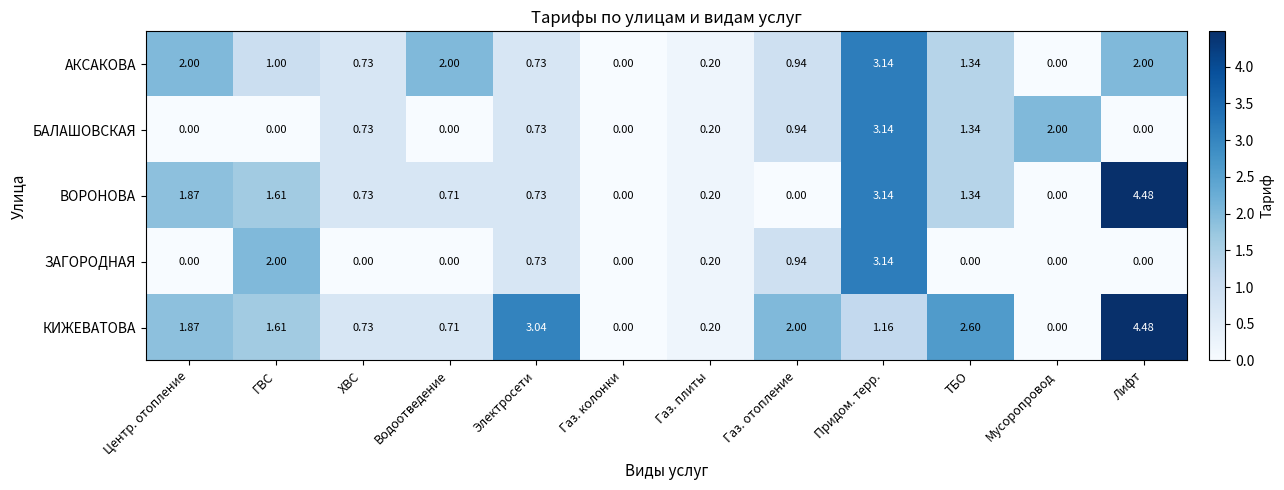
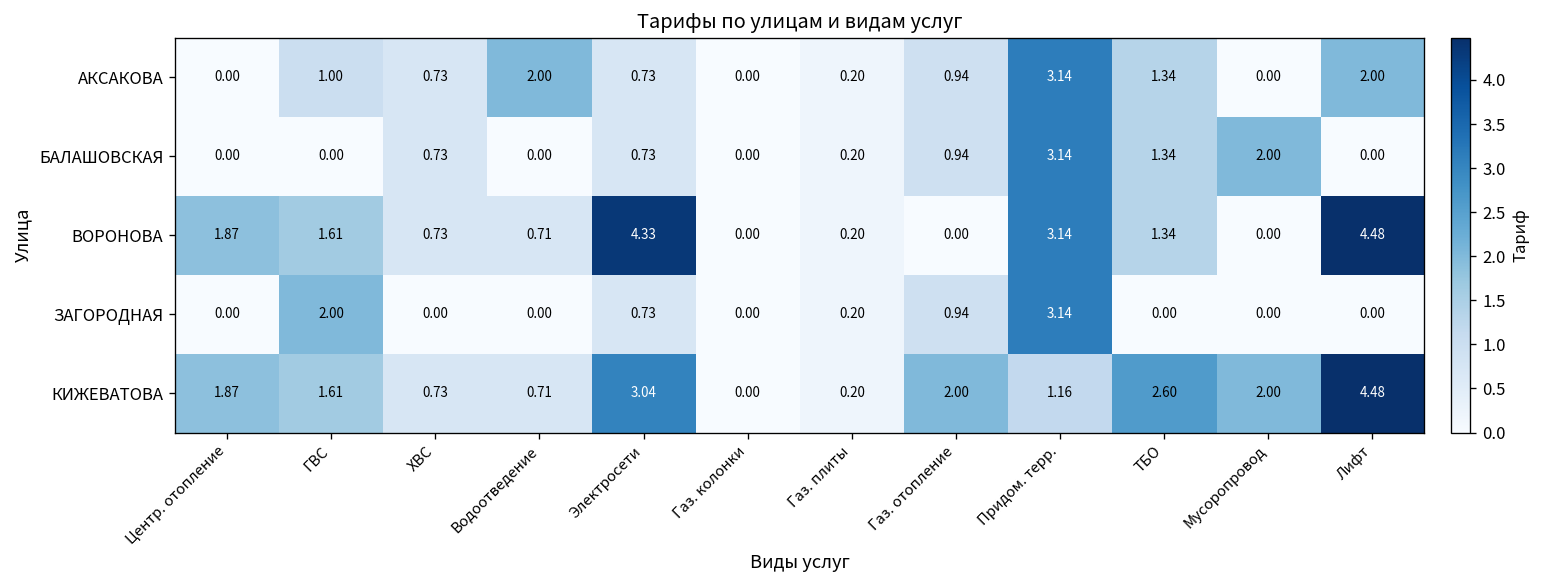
  {
    "АКСАКОВА": {
-     "Центр. отопление": 2.00,
+     "Центр. отопление": 0.00,
      "ГВС": 1.00,
      "ХВС": 0.73,
      "Водоотведение": 2.00,
      "Электросети": 0.73,
      "Газ. колонки": 0.00,
      "Газ. плиты": 0.20,
      "Газ. отопление": 0.94,
      "Придом. терр.": 3.14,
      "ТБО": 1.34,
      "Мусоропровод": 0.00,
      "Лифт": 2.00
    },
    "БАЛАШОВСКАЯ": {
      "Центр. отопление": 0.00,
      "ГВС": 0.00,
      "ХВС": 0.73,
      "Водоотведение": 0.00,
      "Электросети": 0.73,
      "Газ. колонки": 0.00,
      "Газ. плиты": 0.20,
      "Газ. отопление": 0.94,
      "Придом. терр.": 3.14,
      "ТБО": 1.34,
      "Мусоропровод": 2.00,
      "Лифт": 0.00
    },
    "ВОРОНОВА": {
      "Центр. отопление": 1.87,
      "ГВС": 1.61,
      "ХВС": 0.73,
      "Водоотведение": 0.71,
-     "Электросети": 0.73,
+     "Электросети": 4.33,
      "Газ. колонки": 0.00,
      "Газ. плиты": 0.20,
      "Газ. отопление": 0.00,
      "Придом. терр.": 3.14,
      "ТБО": 1.34,
      "Мусоропровод": 0.00,
      "Лифт": 4.48
    },
    "ЗАГОРОДНАЯ": {
      "Центр. отопление": 0.00,
      "ГВС": 2.00,
      "ХВС": 0.00,
      "Водоотведение": 0.00,
      "Электросети": 0.73,
      "Газ. колонки": 0.00,
      "Газ. плиты": 0.20,
      "Газ. отопление": 0.94,
      "Придом. терр.": 3.14,
      "ТБО": 0.00,
      "Мусоропровод": 0.00,
      "Лифт": 0.00
    },
    "КИЖЕВАТОВА": {
      "Центр. отопление": 1.87,
      "ГВС": 1.61,
      "ХВС": 0.73,
      "Водоотведение": 0.71,
      "Электросети": 3.04,
      "Газ. колонки": 0.00,
      "Газ. плиты": 0.20,
      "Газ. отопление": 2.00,
      "Придом. терр.": 1.16,
      "ТБО": 2.60,
-     "Мусоропровод": 0.00,
+     "Мусоропровод": 2.00,
      "Лифт": 4.48
    }
  }
